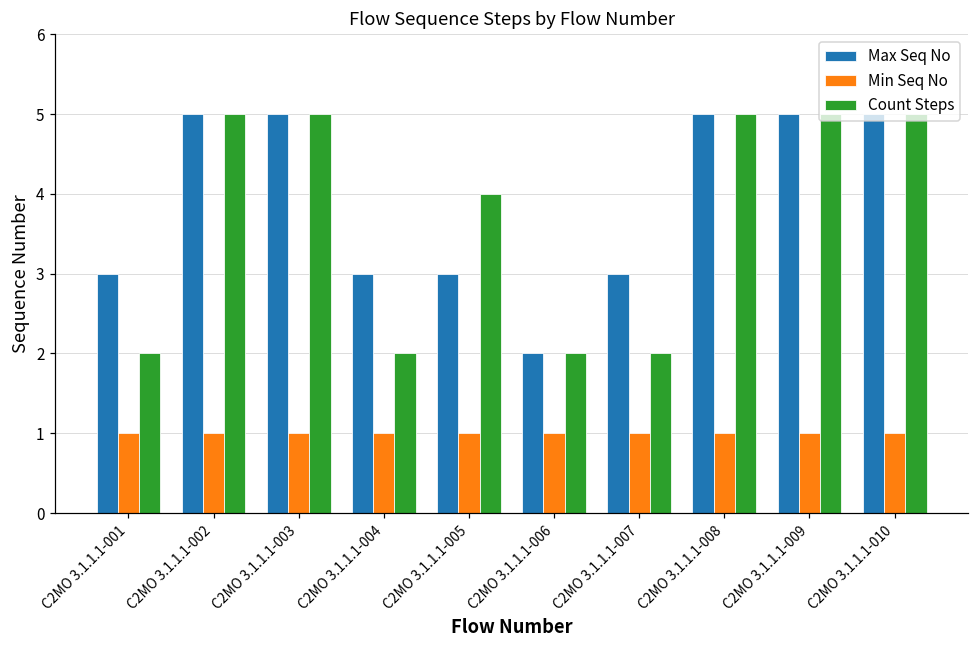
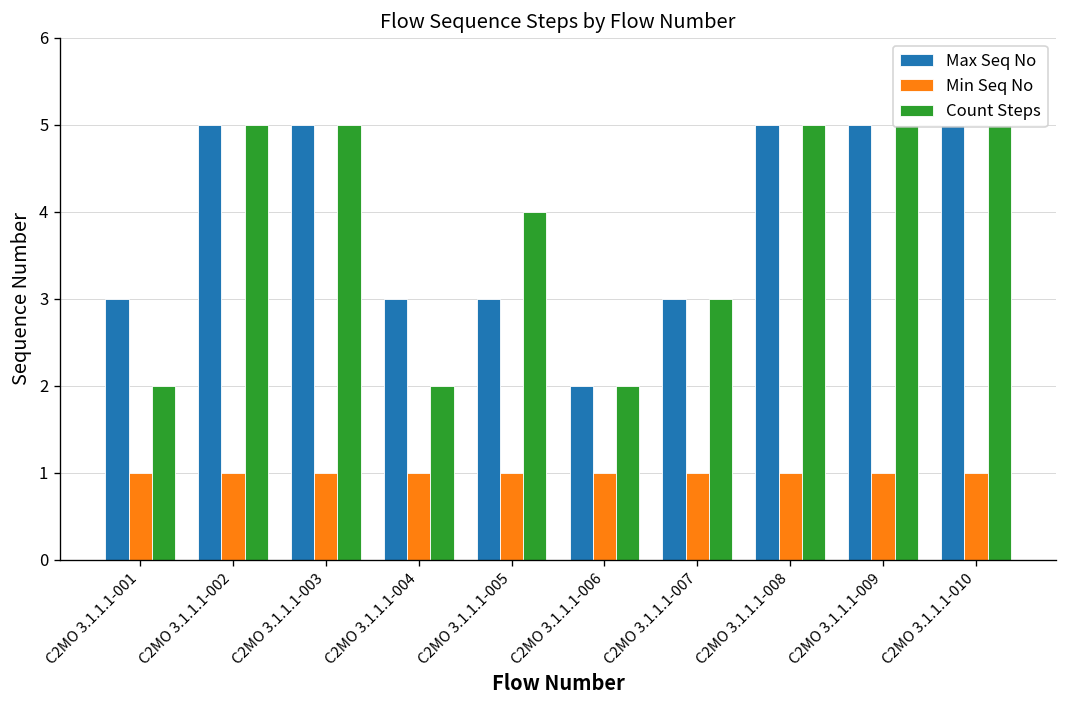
  {
    "Max Seq No": {
      "C2MO 3.1.1.1-001": 3,
      "C2MO 3.1.1.1-002": 5,
      "C2MO 3.1.1.1-003": 5,
      "C2MO 3.1.1.1-004": 3,
      "C2MO 3.1.1.1-005": 3,
      "C2MO 3.1.1.1-006": 2,
      "C2MO 3.1.1.1-007": 3,
      "C2MO 3.1.1.1-008": 5,
      "C2MO 3.1.1.1-009": 5
    },
    "Min Seq No": {
      "C2MO 3.1.1.1-001": 1,
      "C2MO 3.1.1.1-002": 1,
      "C2MO 3.1.1.1-003": 1,
      "C2MO 3.1.1.1-004": 1,
      "C2MO 3.1.1.1-005": 1,
      "C2MO 3.1.1.1-006": 1,
      "C2MO 3.1.1.1-007": 1,
      "C2MO 3.1.1.1-008": 1,
      "C2MO 3.1.1.1-009": 1,
      "C2MO 3.1.1.1-010": 1
    },
    "Count Steps": {
      "C2MO 3.1.1.1-001": 2,
      "C2MO 3.1.1.1-002": 5,
      "C2MO 3.1.1.1-003": 5,
      "C2MO 3.1.1.1-004": 2,
      "C2MO 3.1.1.1-005": 4,
      "C2MO 3.1.1.1-006": 2,
-     "C2MO 3.1.1.1-007": 2,
+     "C2MO 3.1.1.1-007": 3,
      "C2MO 3.1.1.1-008": 5
    }
  }
